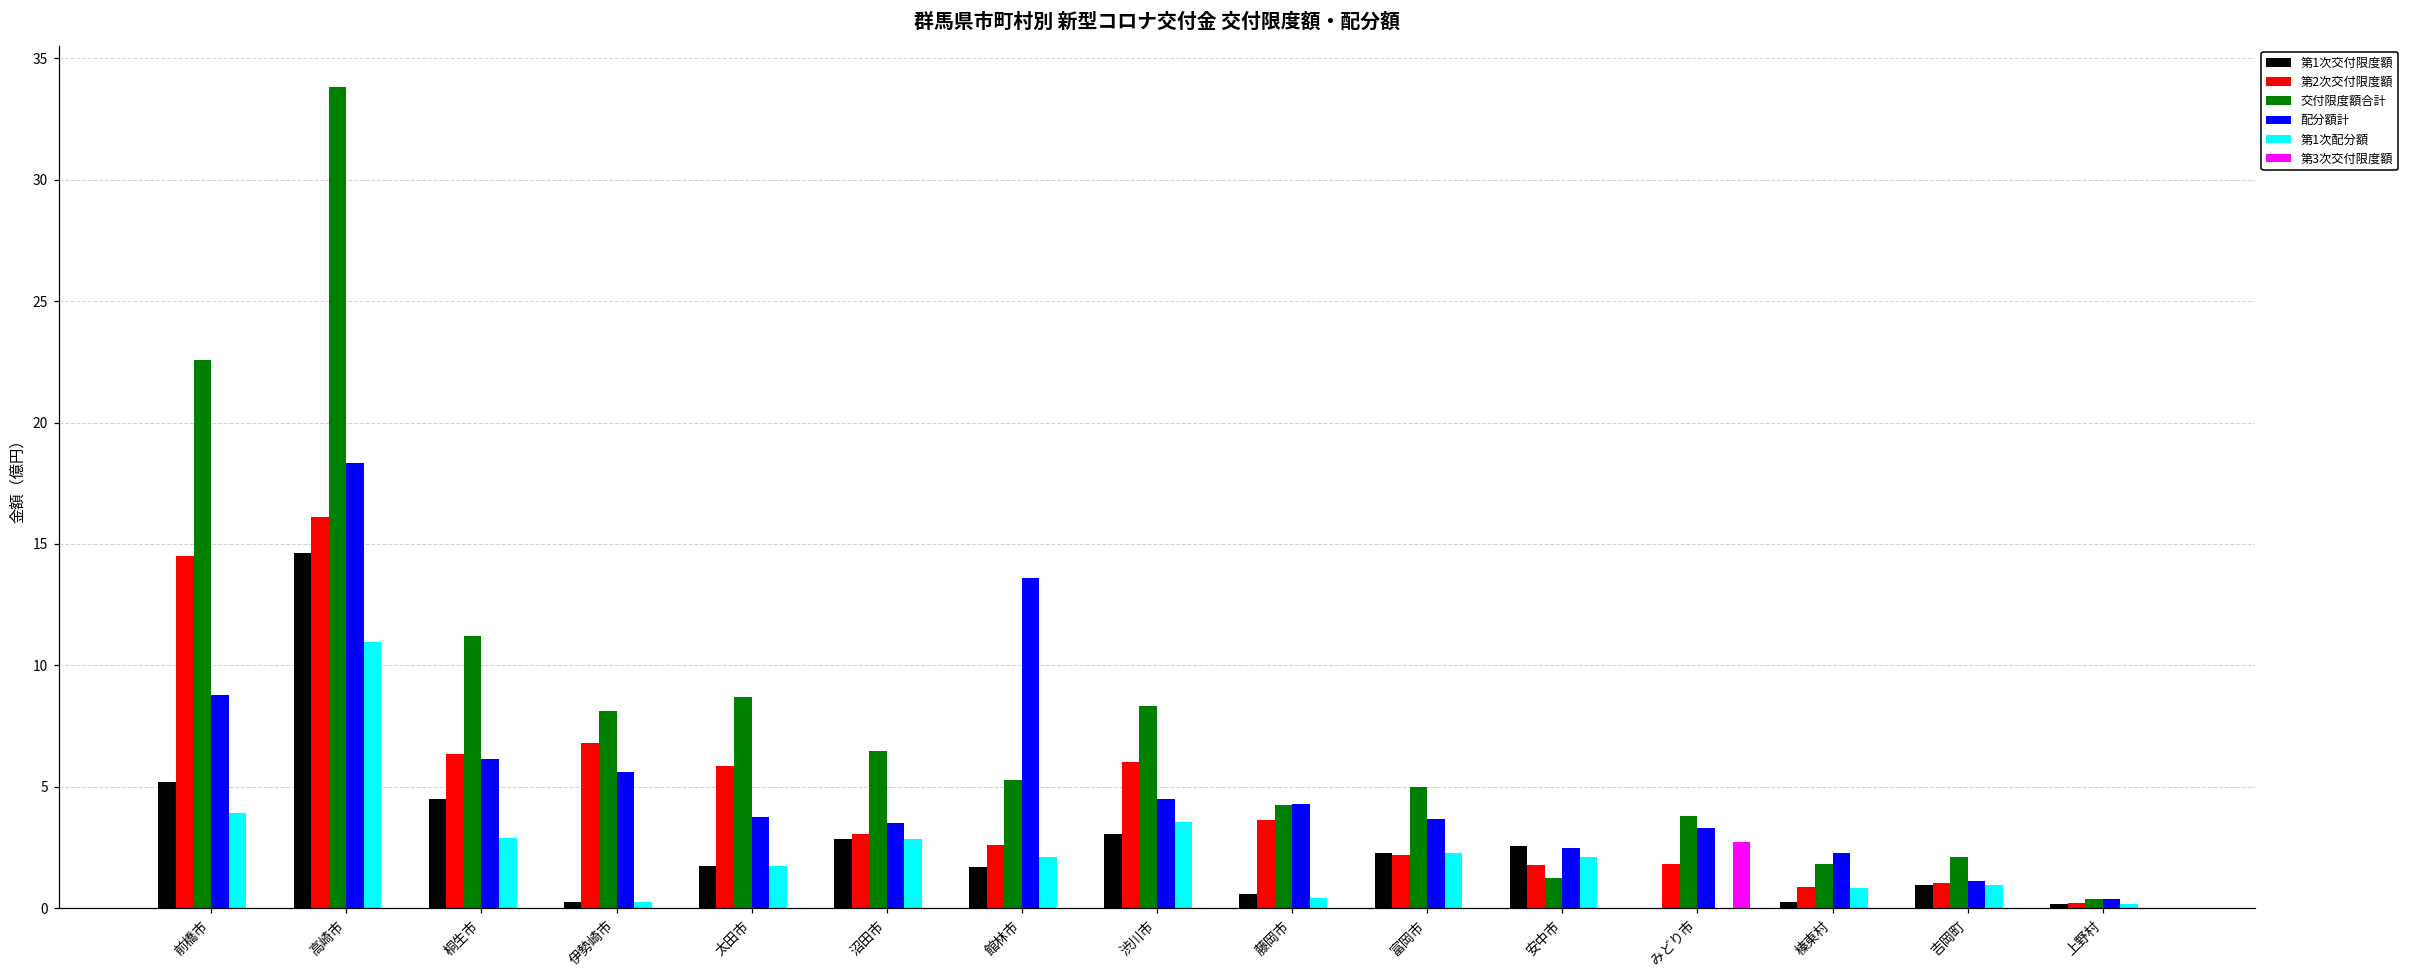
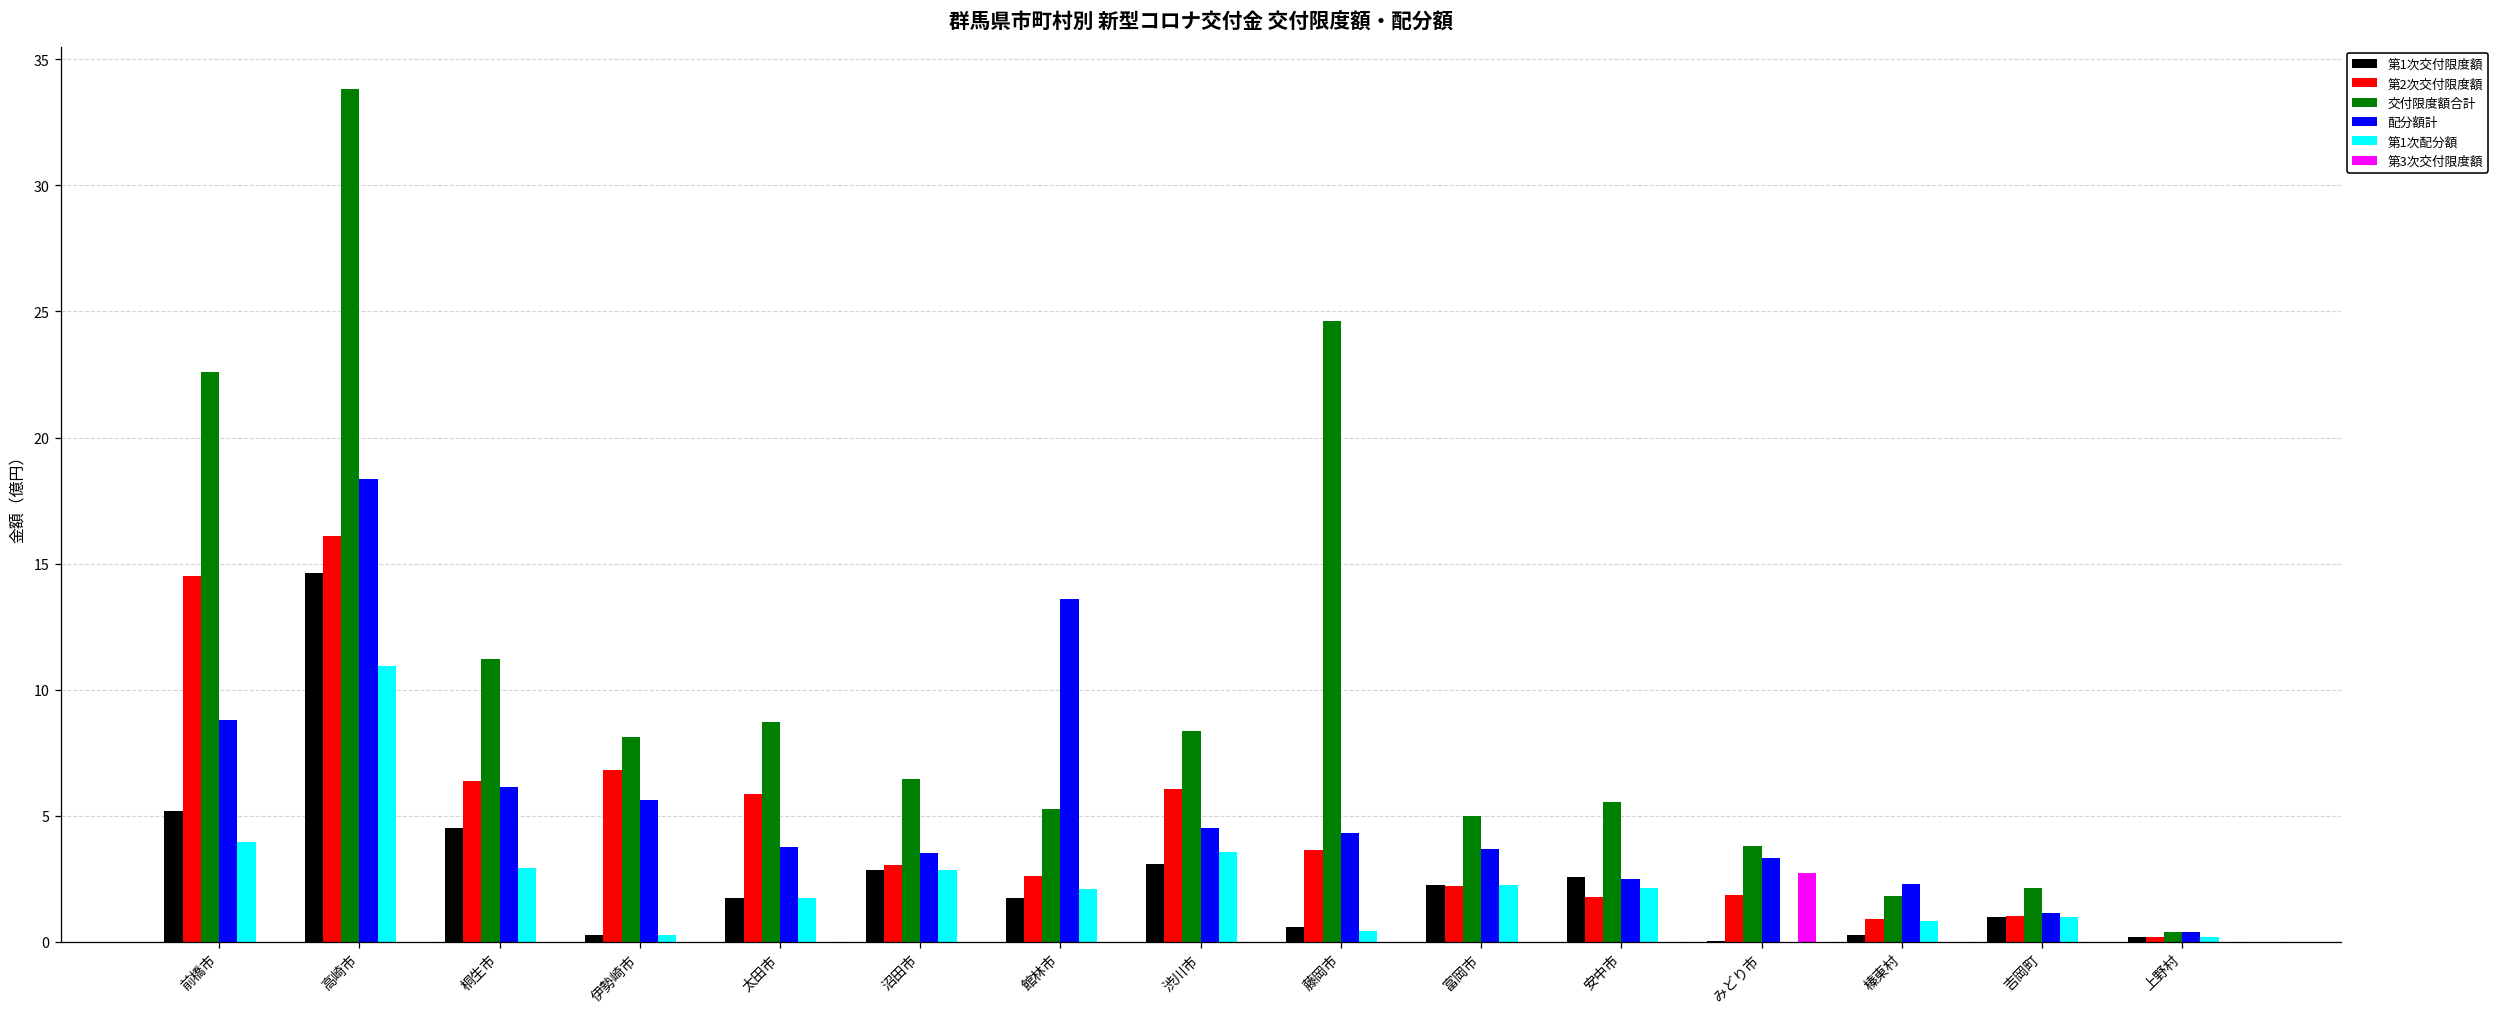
  {
    "第1次交付限度額": {
      "前橋市": 5.2,
      "高崎市": 14.6,
      "桐生市": 4.5,
      "伊勢崎市": 0.3,
      "太田市": 1.7,
      "沼田市": 2.9,
      "館林市": 1.7,
      "渋川市": 3.1,
      "藤岡市": 0.6,
      "富岡市": 2.3,
      "安中市": 2.6,
      "榛東村": 0.3,
      "吉岡町": 1.0,
      "上野村": 0.2
    },
    "第2次交付限度額": {
      "前橋市": 14.5,
      "高崎市": 16.1,
      "桐生市": 6.4,
      "伊勢崎市": 6.8,
      "太田市": 5.8,
      "沼田市": 3.1,
      "館林市": 2.6,
      "渋川市": 6.0,
      "藤岡市": 3.6,
      "富岡市": 2.2,
      "安中市": 1.8,
      "みどり市": 1.8,
      "榛東村": 0.9,
      "吉岡町": 1.0,
      "上野村": 0.2
    },
    "交付限度額合計": {
      "前橋市": 22.6,
      "高崎市": 33.8,
      "桐生市": 11.2,
      "伊勢崎市": 8.1,
      "太田市": 8.7,
      "沼田市": 6.5,
      "館林市": 5.3,
      "渋川市": 8.3,
-     "藤岡市": 4.2,
+     "藤岡市": 24.6,
      "富岡市": 5.0,
-     "安中市": 1.2,
+     "安中市": 5.5,
      "みどり市": 3.8,
      "榛東村": 1.8,
      "吉岡町": 2.1,
      "上野村": 0.4
    },
    "配分額計": {
      "前橋市": 8.8,
      "高崎市": 18.3,
      "桐生市": 6.1,
      "伊勢崎市": 5.6,
      "太田市": 3.8,
      "沼田市": 3.5,
      "館林市": 13.6,
      "渋川市": 4.5,
      "藤岡市": 4.3,
      "富岡市": 3.7,
      "安中市": 2.5,
      "みどり市": 3.3,
      "榛東村": 2.3,
      "吉岡町": 1.1,
      "上野村": 0.4
    },
    "第1次配分額": {
      "前橋市": 3.9,
      "高崎市": 10.9,
      "桐生市": 2.9,
      "伊勢崎市": 0.3,
      "太田市": 1.7,
      "沼田市": 2.9,
      "館林市": 2.1,
      "渋川市": 3.6,
      "藤岡市": 0.4,
      "富岡市": 2.3,
      "安中市": 2.1,
      "みどり市": 0.0,
      "榛東村": 0.8,
      "吉岡町": 1.0,
      "上野村": 0.2
    },
    "第3次交付限度額": {
      "前橋市": 0.0,
      "高崎市": 0.0,
      "桐生市": 0.0,
      "伊勢崎市": 0.0,
      "太田市": 0.0,
      "沼田市": 0.0,
      "館林市": 0.0,
      "渋川市": 0.0,
      "藤岡市": 0.0,
      "富岡市": 0.0,
      "安中市": 0.0,
      "みどり市": 2.7,
      "榛東村": 0.0,
      "吉岡町": 0.0,
      "上野村": 0.0
    }
  }
